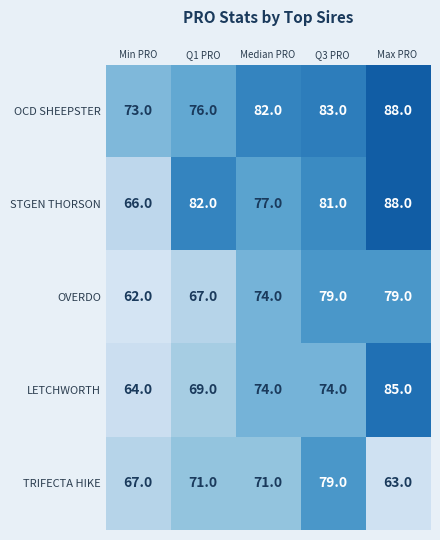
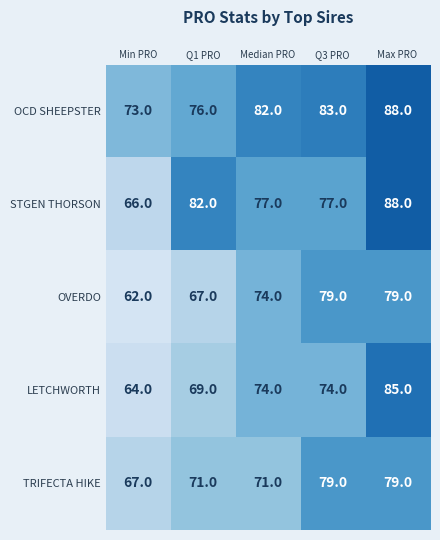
  {
    "OCD SHEEPSTER": {
      "Min PRO": 73.0,
      "Q1 PRO": 76.0,
      "Median PRO": 82.0,
      "Q3 PRO": 83.0,
      "Max PRO": 88.0
    },
    "STGEN THORSON": {
      "Min PRO": 66.0,
      "Q1 PRO": 82.0,
      "Median PRO": 77.0,
-     "Q3 PRO": 81.0,
+     "Q3 PRO": 77.0,
      "Max PRO": 88.0
    },
    "OVERDO": {
      "Min PRO": 62.0,
      "Q1 PRO": 67.0,
      "Median PRO": 74.0,
      "Q3 PRO": 79.0,
      "Max PRO": 79.0
    },
    "LETCHWORTH": {
      "Min PRO": 64.0,
      "Q1 PRO": 69.0,
      "Median PRO": 74.0,
      "Q3 PRO": 74.0,
      "Max PRO": 85.0
    },
    "TRIFECTA HIKE": {
      "Min PRO": 67.0,
      "Q1 PRO": 71.0,
      "Median PRO": 71.0,
      "Q3 PRO": 79.0,
-     "Max PRO": 63.0
+     "Max PRO": 79.0
    }
  }
